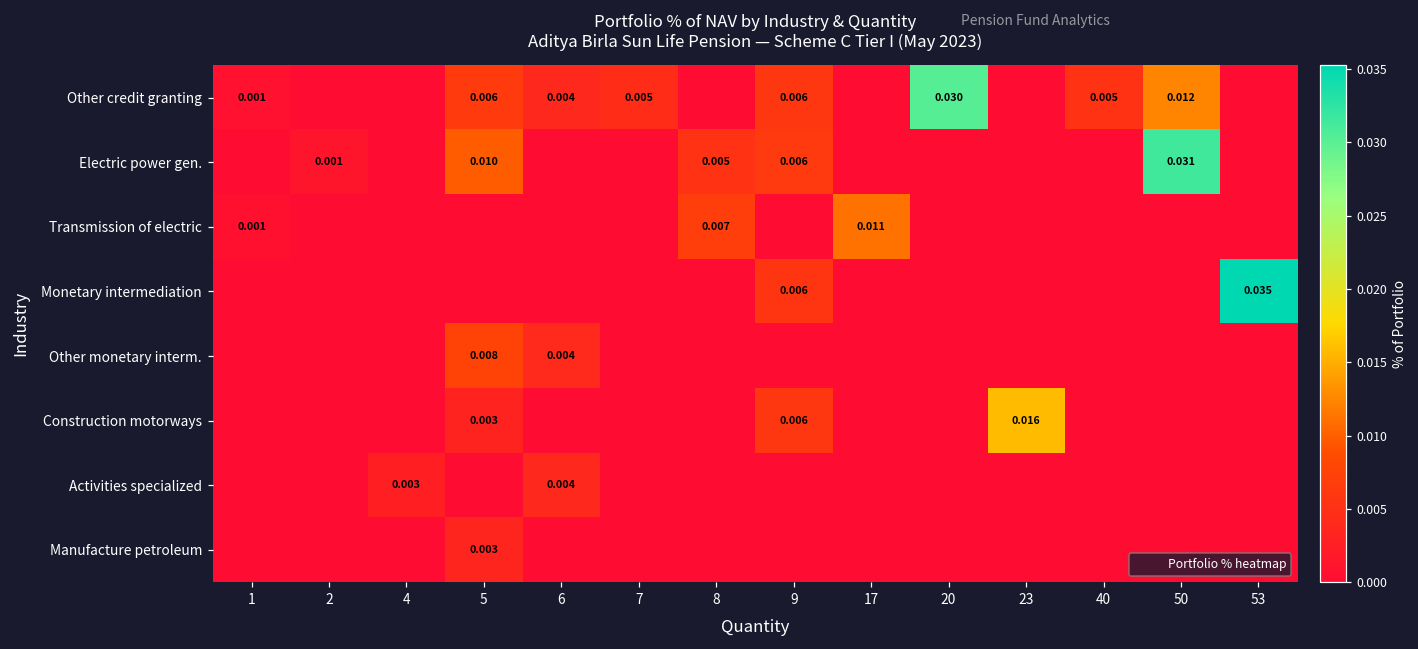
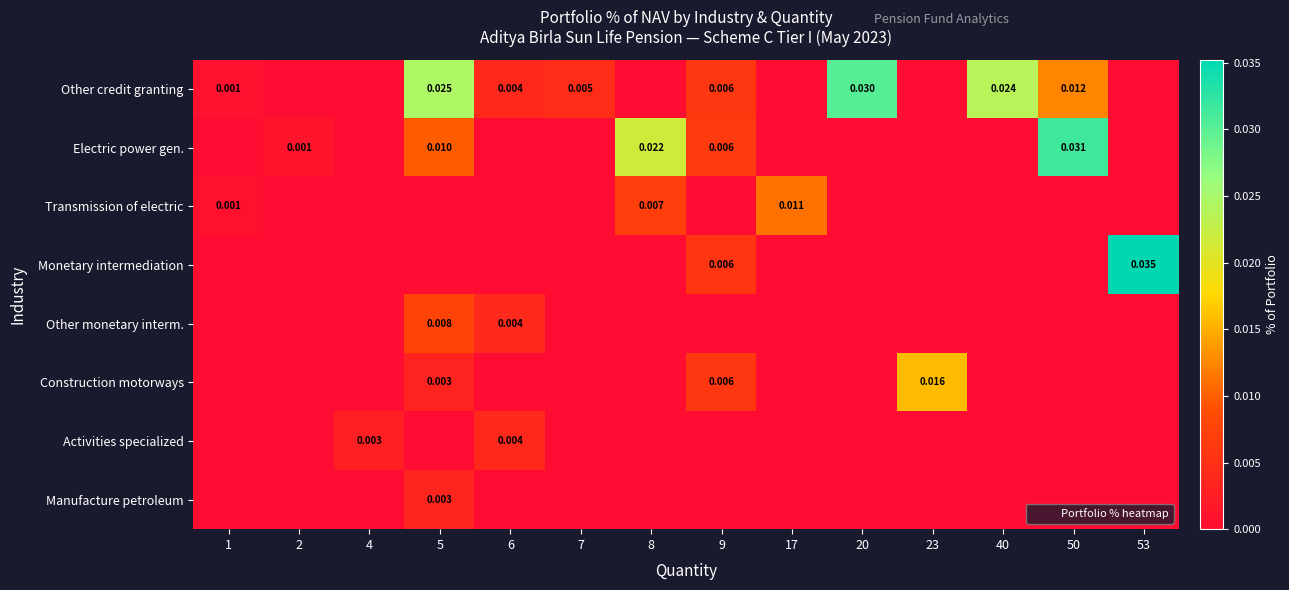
  {
    "Other credit granting": {
      "1": 0.001,
-     "5": 0.006,
+     "5": 0.025,
      "6": 0.004,
      "7": 0.005,
      "9": 0.006,
      "20": 0.030,
-     "40": 0.005,
+     "40": 0.024,
      "50": 0.012
    },
    "Electric power gen.": {
      "2": 0.001,
      "5": 0.010,
-     "8": 0.005,
+     "8": 0.022,
      "9": 0.006,
      "50": 0.031
    },
    "Transmission of electric": {
      "1": 0.001,
      "8": 0.007,
      "17": 0.011
    },
    "Monetary intermediation": {
      "9": 0.006,
      "53": 0.035
    },
    "Other monetary interm.": {
      "5": 0.008,
      "6": 0.004
    },
    "Construction motorways": {
      "5": 0.003,
      "9": 0.006,
      "23": 0.016
    },
    "Activities specialized": {
      "4": 0.003,
      "6": 0.004
    },
    "Manufacture petroleum": {
      "5": 0.003
    }
  }
